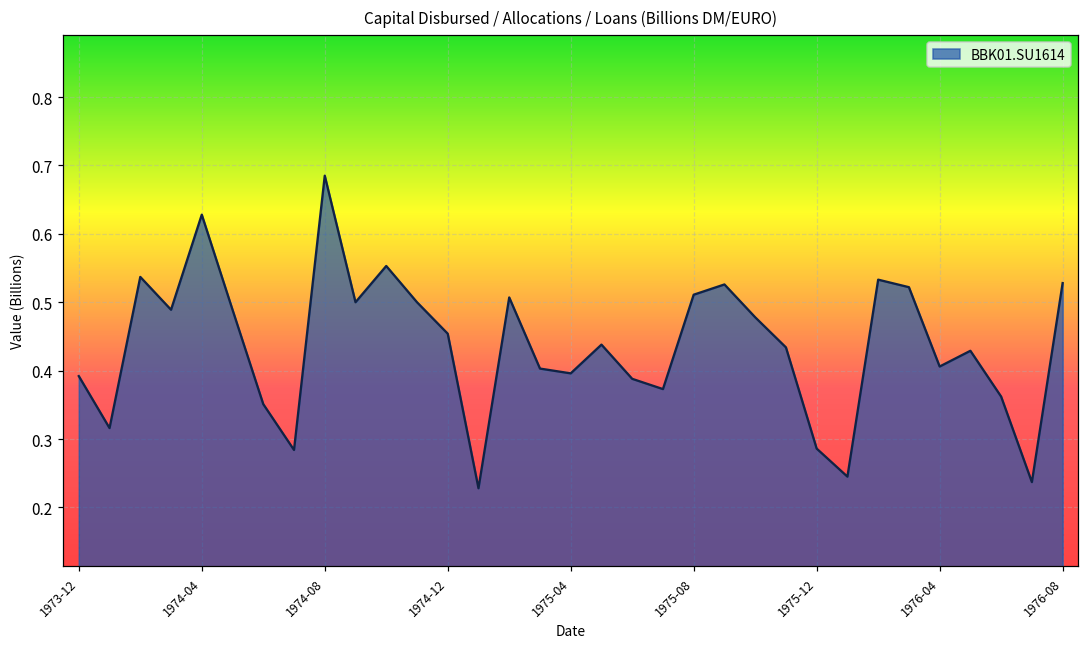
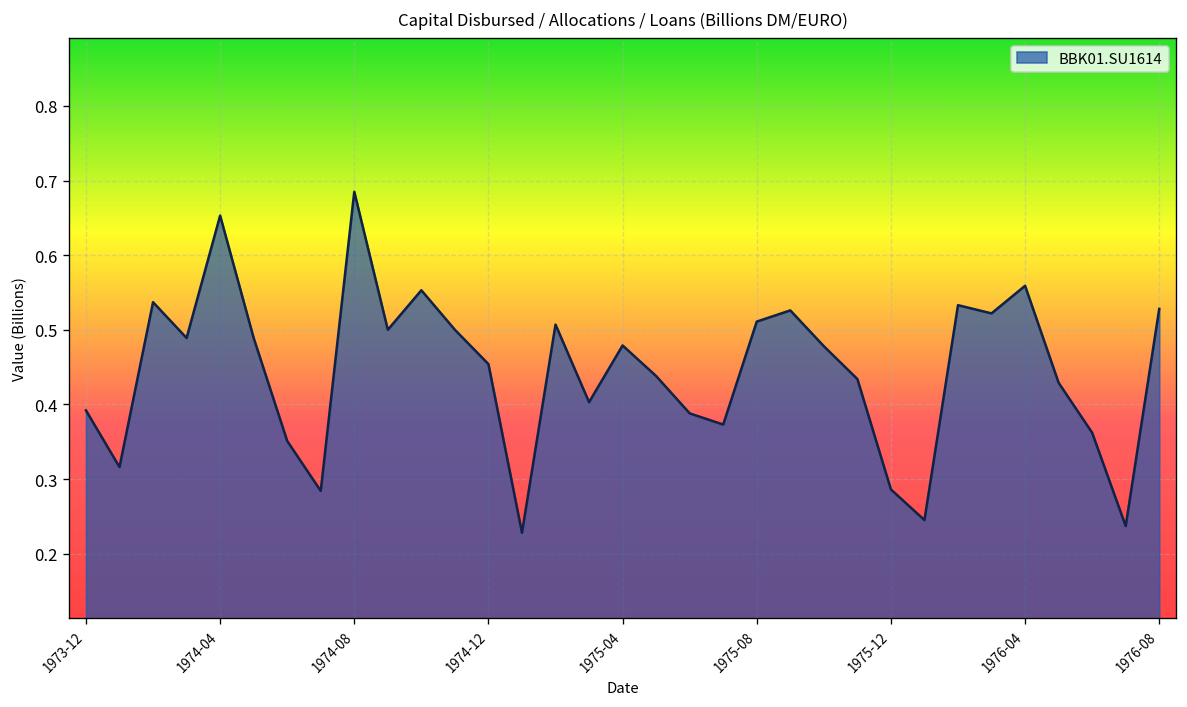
  {
    "1973-12": 0.39,
-   "1974-04": 0.63,
+   "1974-04": 0.65,
    "1974-08": 0.69,
    "1974-12": 0.45,
-   "1975-04": 0.40,
+   "1975-04": 0.48,
    "1975-08": 0.51,
    "1975-12": 0.29,
-   "1976-04": 0.41,
+   "1976-04": 0.56,
    "1976-08": 0.53
  }
